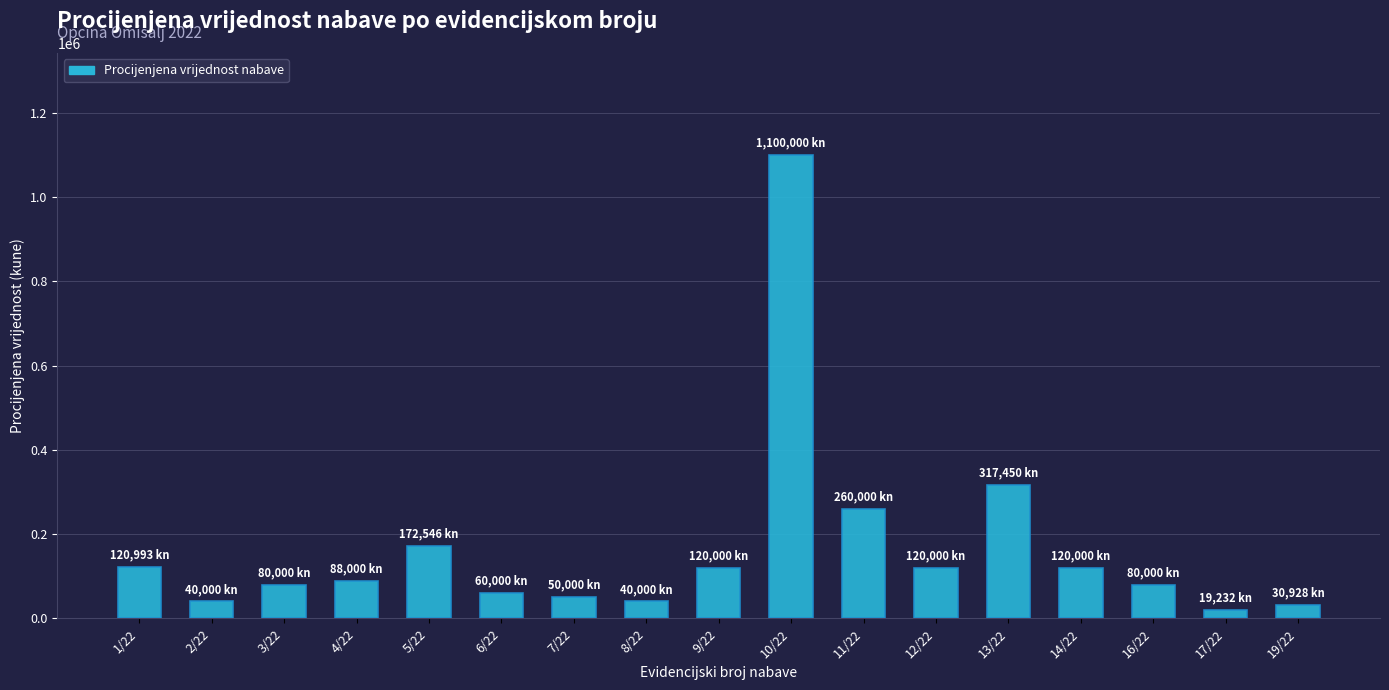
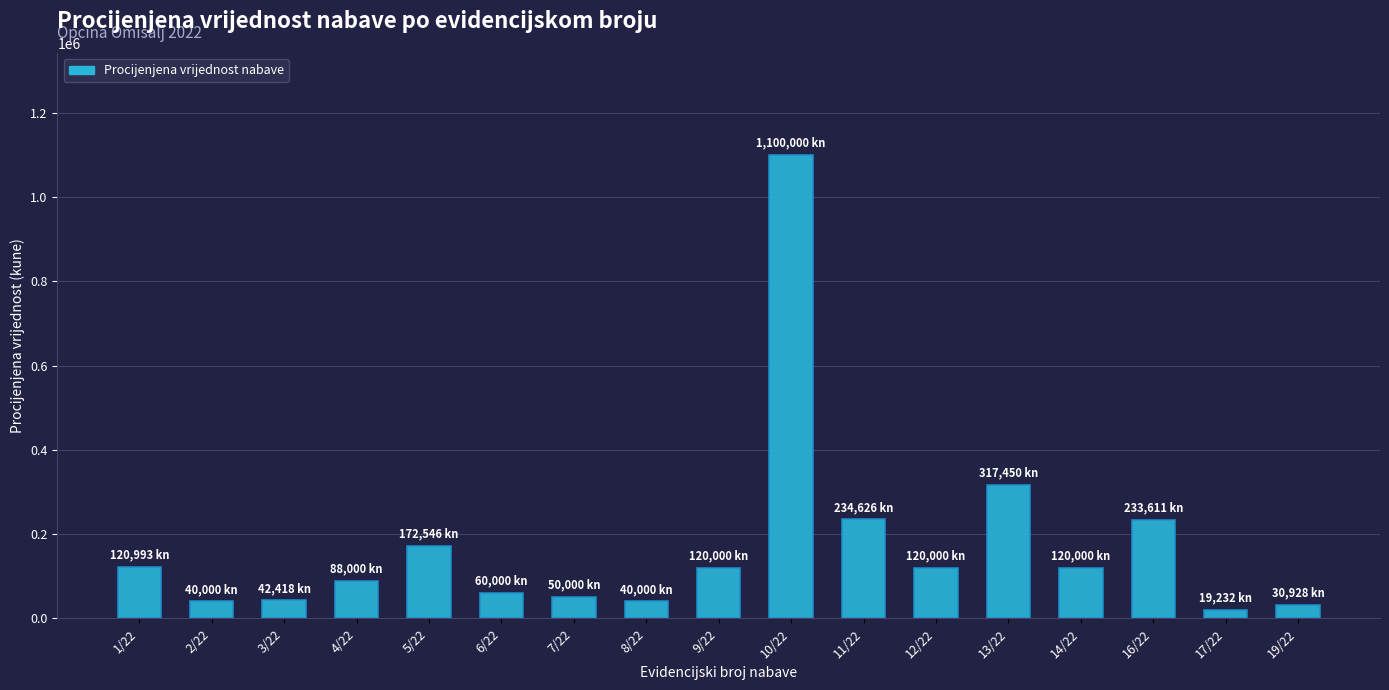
  {
    "1/22": "120,993",
    "2/22": "40,000",
-   "3/22": "80,000",
+   "3/22": "42,418",
    "4/22": "88,000",
    "5/22": "172,546",
    "6/22": "60,000",
    "7/22": "50,000",
    "8/22": "40,000",
    "9/22": "120,000",
    "10/22": "1,100,000",
-   "11/22": "260,000",
+   "11/22": "234,626",
    "12/22": "120,000",
    "13/22": "317,450",
    "14/22": "120,000",
-   "16/22": "80,000",
+   "16/22": "233,611",
    "17/22": "19,232",
    "19/22": "30,928"
  }
